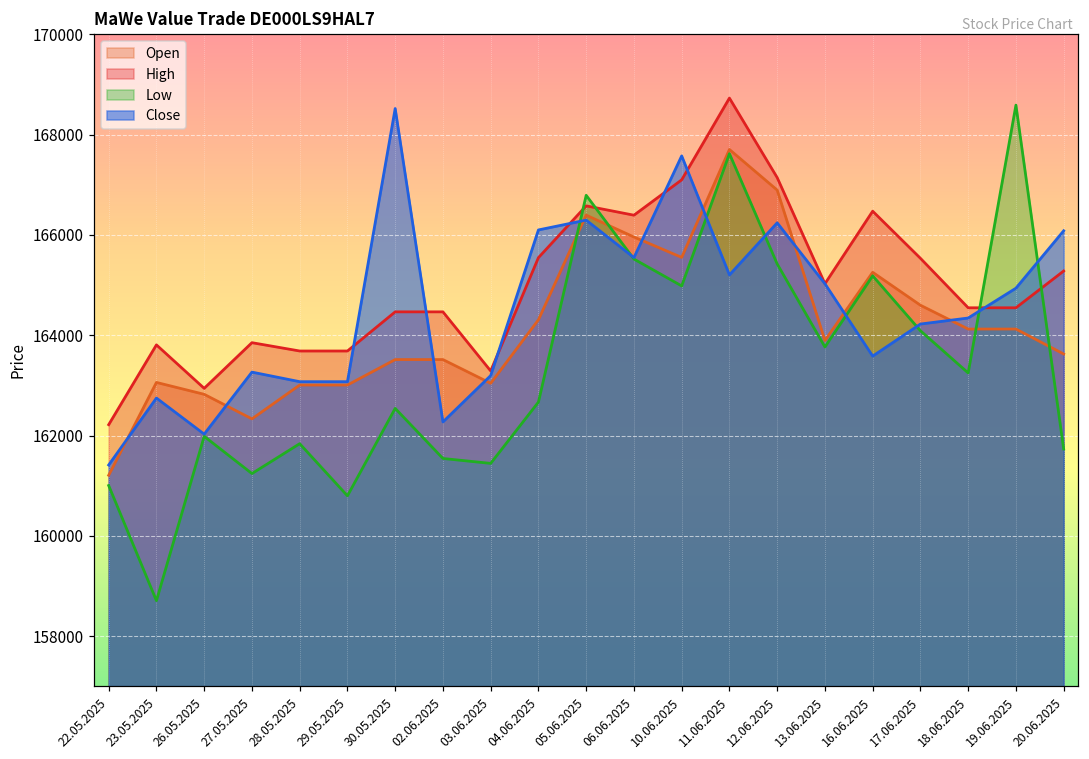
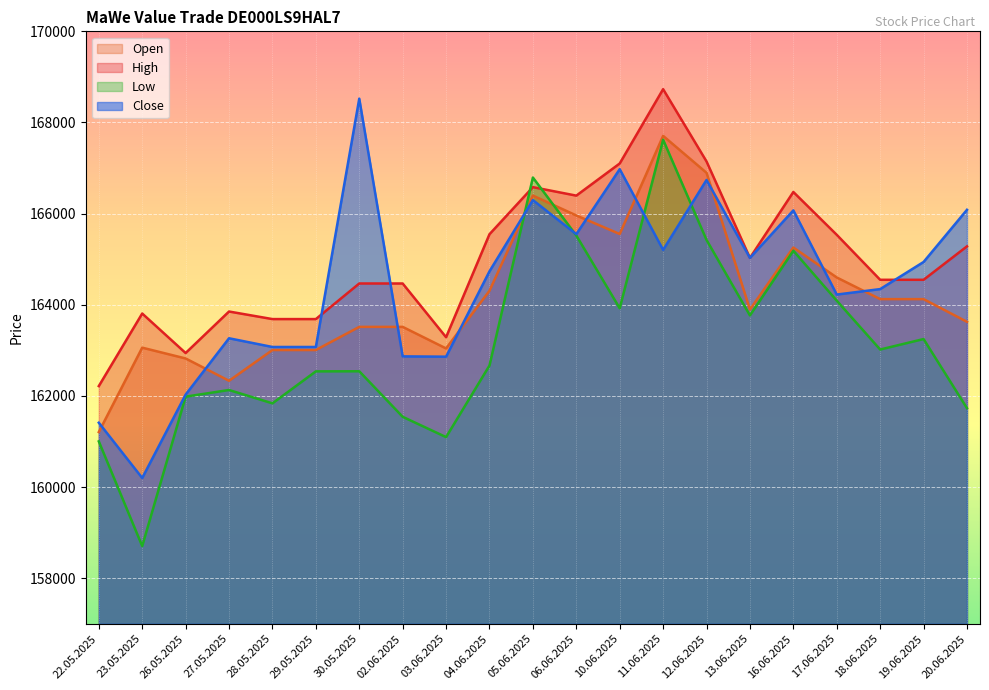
  {
    "Low": {
      "22.05.2025": 161000,
      "23.05.2025": 158700,
-     "27.05.2025": 161200,
+     "27.05.2025": 162100,
      "28.05.2025": 161800,
-     "29.05.2025": 160800,
+     "29.05.2025": 162500,
      "30.05.2025": 162500,
      "02.06.2025": 161500,
-     "03.06.2025": 161400,
+     "03.06.2025": 161100,
      "04.06.2025": 162700,
      "05.06.2025": 166800,
-     "10.06.2025": 165000,
+     "10.06.2025": 163900,
      "11.06.2025": 167600,
      "12.06.2025": 165400,
      "13.06.2025": 163800,
      "16.06.2025": 165200,
      "17.06.2025": 164100,
-     "18.06.2025": 163200,
-     "19.06.2025": 168600,
+     "18.06.2025": 163000,
+     "19.06.2025": 163200,
      "20.06.2025": 161700
    },
    "Close": {
      "22.05.2025": 161400,
-     "23.05.2025": 162700,
+     "23.05.2025": 160200,
      "27.05.2025": 163300,
      "28.05.2025": 163100,
      "29.05.2025": 163100,
      "30.05.2025": 168500,
-     "02.06.2025": 162300,
-     "03.06.2025": 163200,
-     "04.06.2025": 166100,
+     "02.06.2025": 162900,
+     "03.06.2025": 162900,
+     "04.06.2025": 164700,
      "05.06.2025": 166300,
-     "10.06.2025": 167600,
+     "10.06.2025": 167000,
      "11.06.2025": 165200,
-     "12.06.2025": 166200,
-     "16.06.2025": 163600,
+     "12.06.2025": 166700,
+     "16.06.2025": 166100,
      "17.06.2025": 164200,
      "18.06.2025": 164300,
      "19.06.2025": 164900,
      "20.06.2025": 166100
    }
  }
